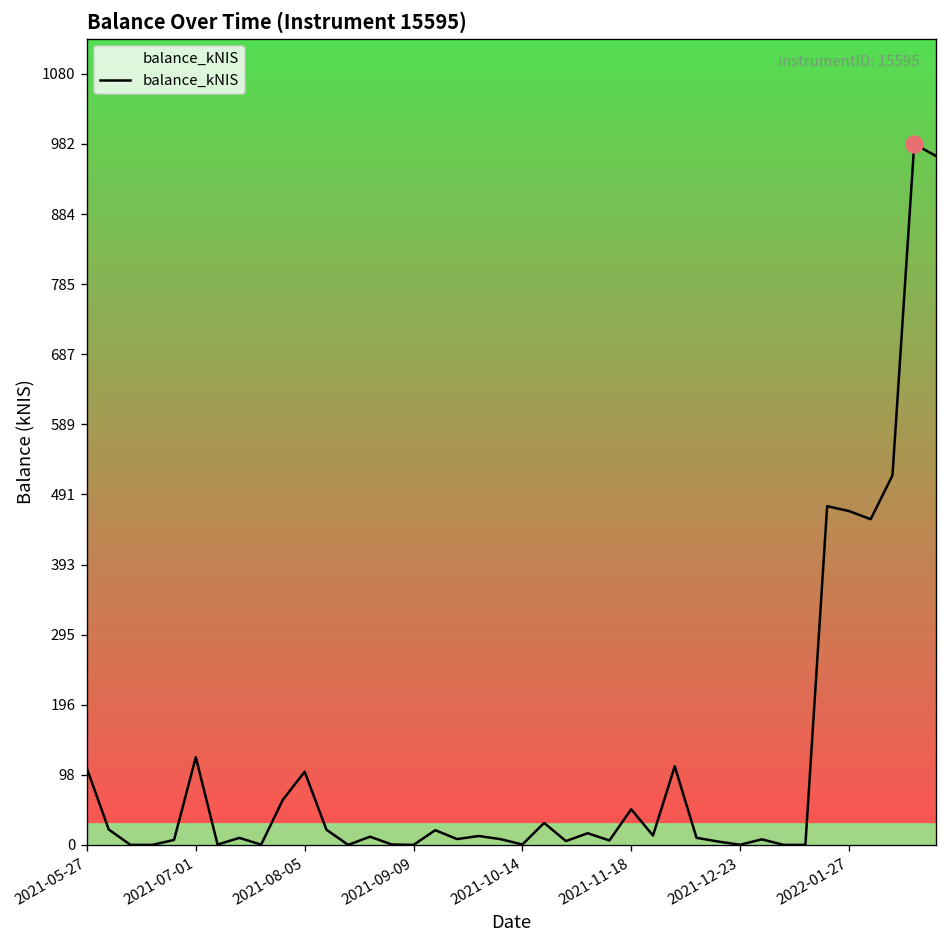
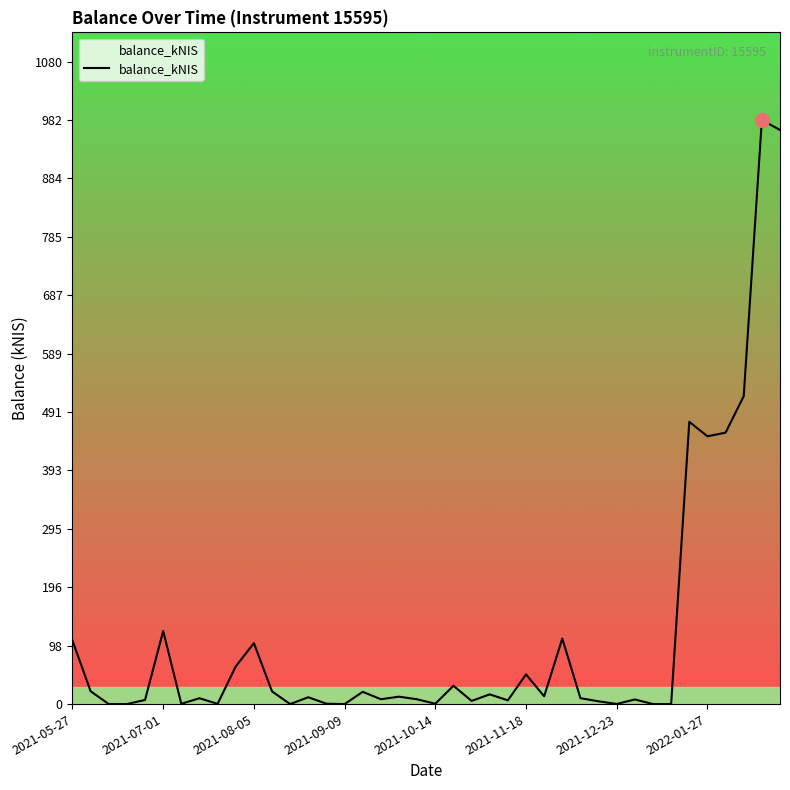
  {
    "balance_kNIS": {
      "2021-05-27": 110,
      "2021-07-01": 120,
      "2021-08-05": 100,
      "2021-11-18": 50,
-     "2022-01-27": 470
+     "2022-01-27": 450
    }
  }
